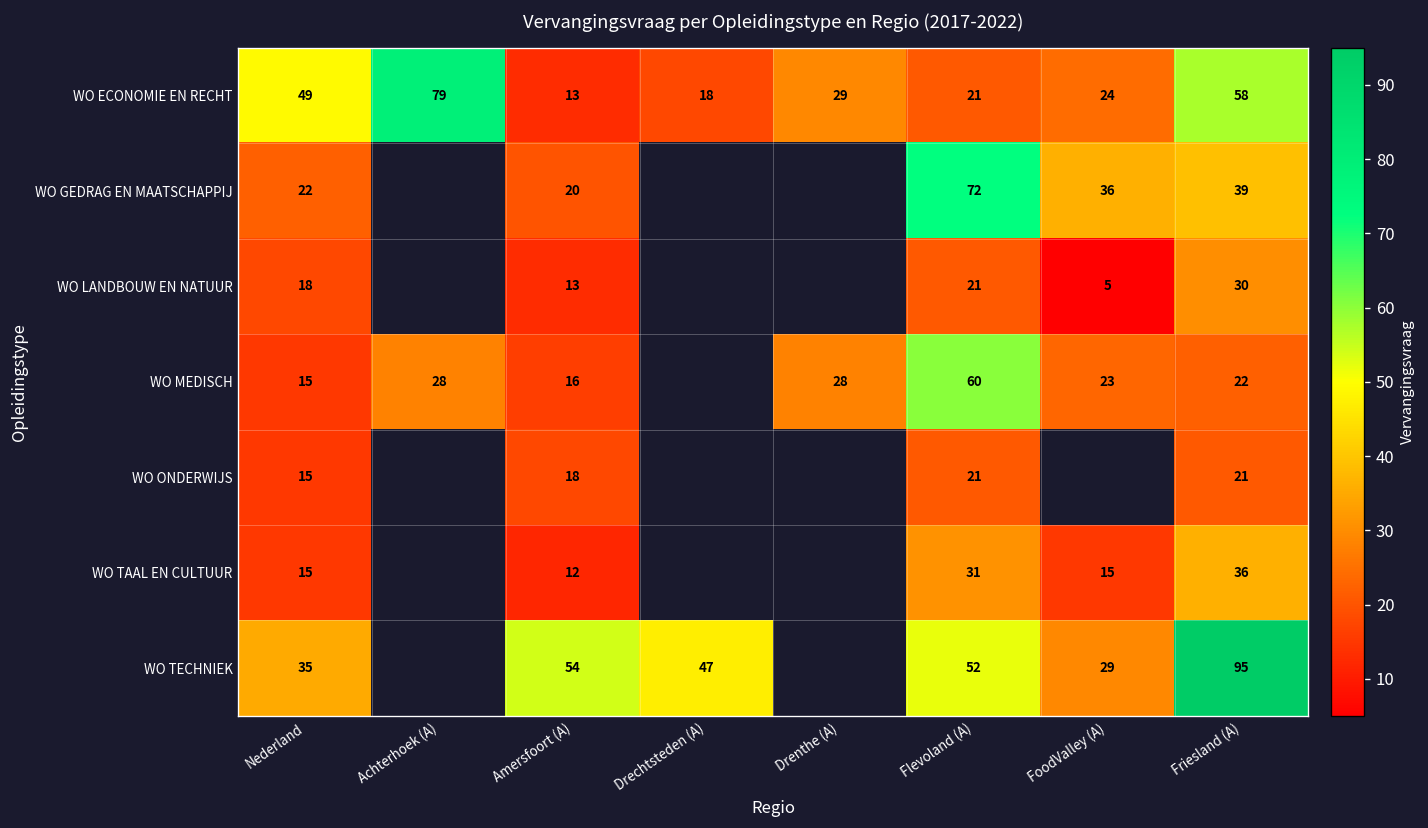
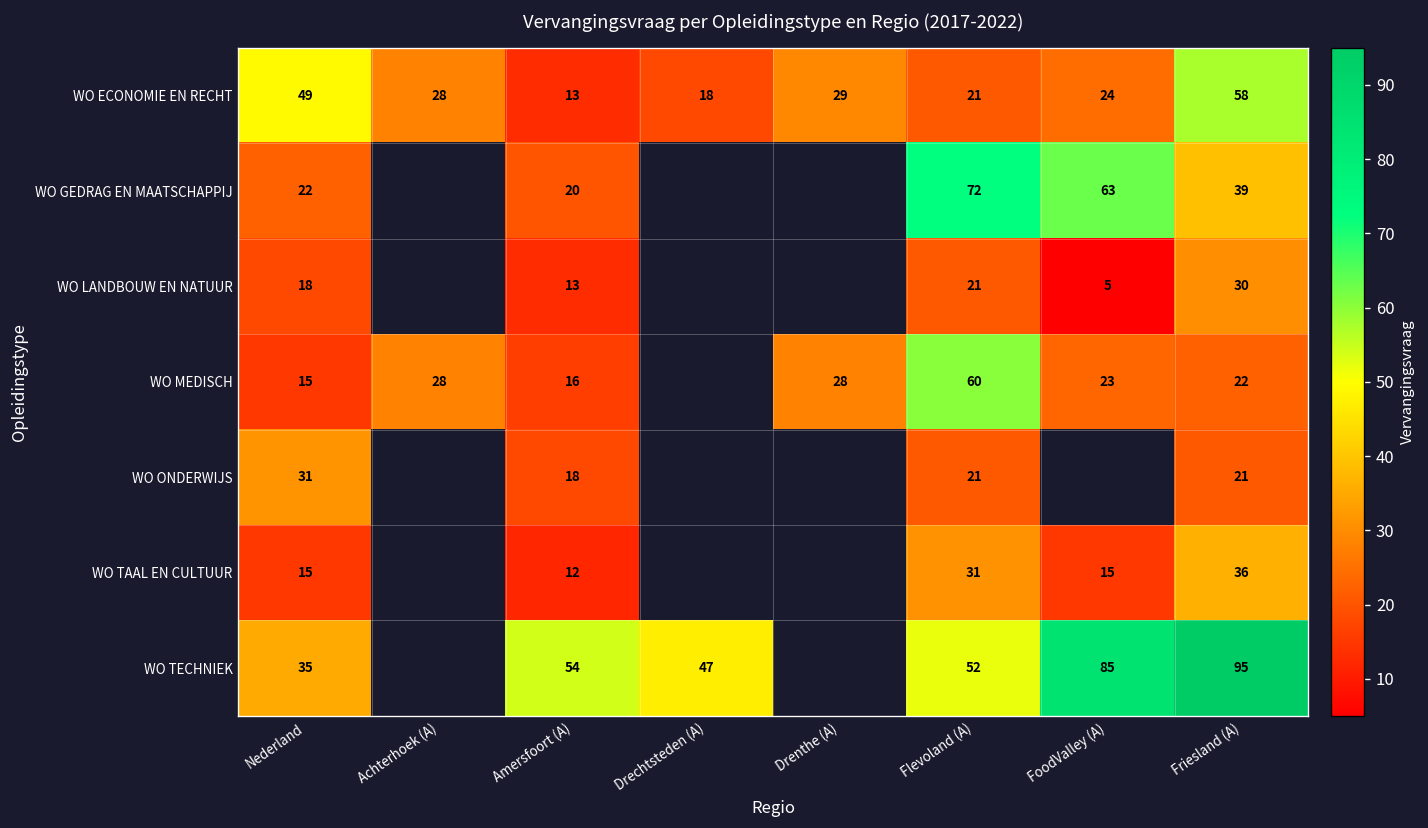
  {
    "WO ECONOMIE EN RECHT": {
      "Nederland": 49,
-     "Achterhoek (A)": 79,
+     "Achterhoek (A)": 28,
      "Amersfoort (A)": 13,
      "Drechtsteden (A)": 18,
      "Drenthe (A)": 29,
      "Flevoland (A)": 21,
      "FoodValley (A)": 24,
      "Friesland (A)": 58
    },
    "WO GEDRAG EN MAATSCHAPPIJ": {
      "Nederland": 22,
      "Amersfoort (A)": 20,
      "Flevoland (A)": 72,
-     "FoodValley (A)": 36,
+     "FoodValley (A)": 63,
      "Friesland (A)": 39
    },
    "WO LANDBOUW EN NATUUR": {
      "Nederland": 18,
      "Amersfoort (A)": 13,
      "Flevoland (A)": 21,
      "FoodValley (A)": 5,
      "Friesland (A)": 30
    },
    "WO MEDISCH": {
      "Nederland": 15,
      "Achterhoek (A)": 28,
      "Amersfoort (A)": 16,
      "Drenthe (A)": 28,
      "Flevoland (A)": 60,
      "FoodValley (A)": 23,
      "Friesland (A)": 22
    },
    "WO ONDERWIJS": {
-     "Nederland": 15,
+     "Nederland": 31,
      "Amersfoort (A)": 18,
      "Flevoland (A)": 21,
      "Friesland (A)": 21
    },
    "WO TAAL EN CULTUUR": {
      "Nederland": 15,
      "Amersfoort (A)": 12,
      "Flevoland (A)": 31,
      "FoodValley (A)": 15,
      "Friesland (A)": 36
    },
    "WO TECHNIEK": {
      "Nederland": 35,
      "Amersfoort (A)": 54,
      "Drechtsteden (A)": 47,
      "Flevoland (A)": 52,
-     "FoodValley (A)": 29,
+     "FoodValley (A)": 85,
      "Friesland (A)": 95
    }
  }
